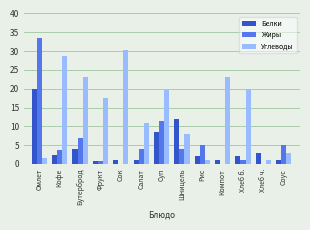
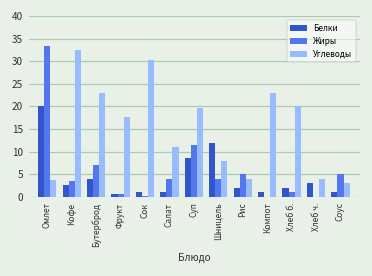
  {
    "Углеводы": {
-     "Омлет": 2,
-     "Кофе": 29,
+     "Омлет": 4,
+     "Кофе": 33,
      "Бутерброд": 23,
      "Фрукт": 18,
      "Сок": 30,
      "Салат": 11,
      "Суп": 20,
      "Шницель": 8,
-     "Рис": 1,
+     "Рис": 4,
      "Компот": 23,
      "Хлеб б.": 20,
-     "Хлеб ч.": 1,
+     "Хлеб ч.": 4,
      "Соус": 3
    }
  }
